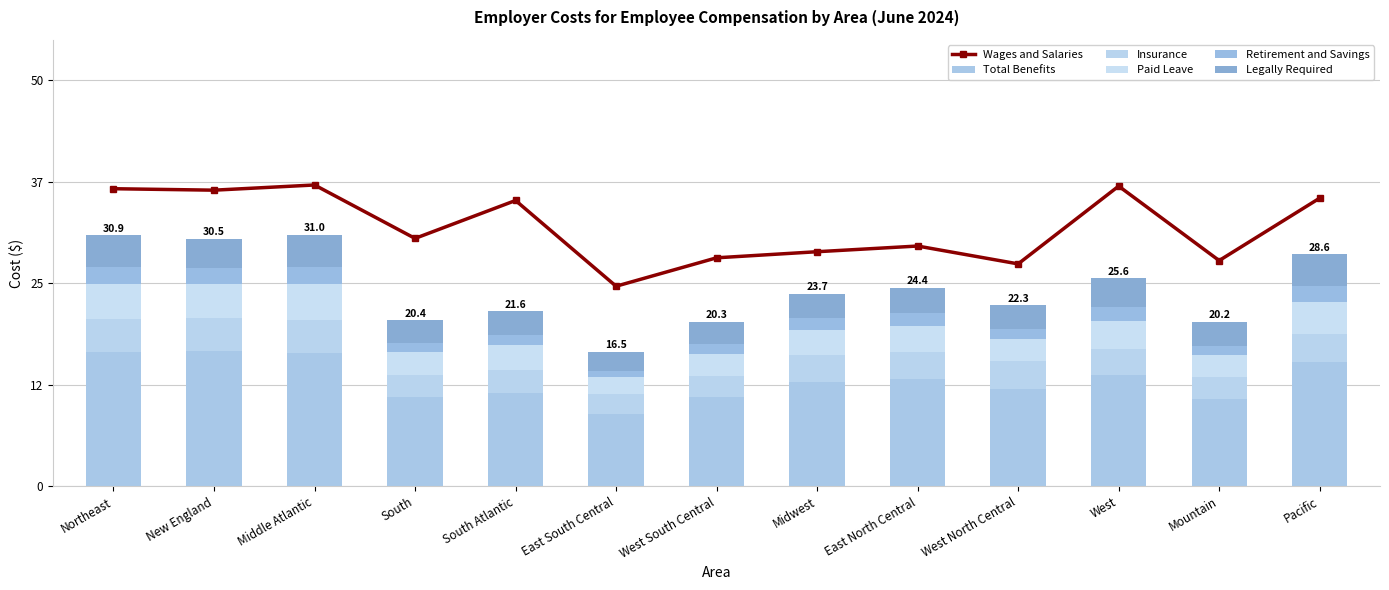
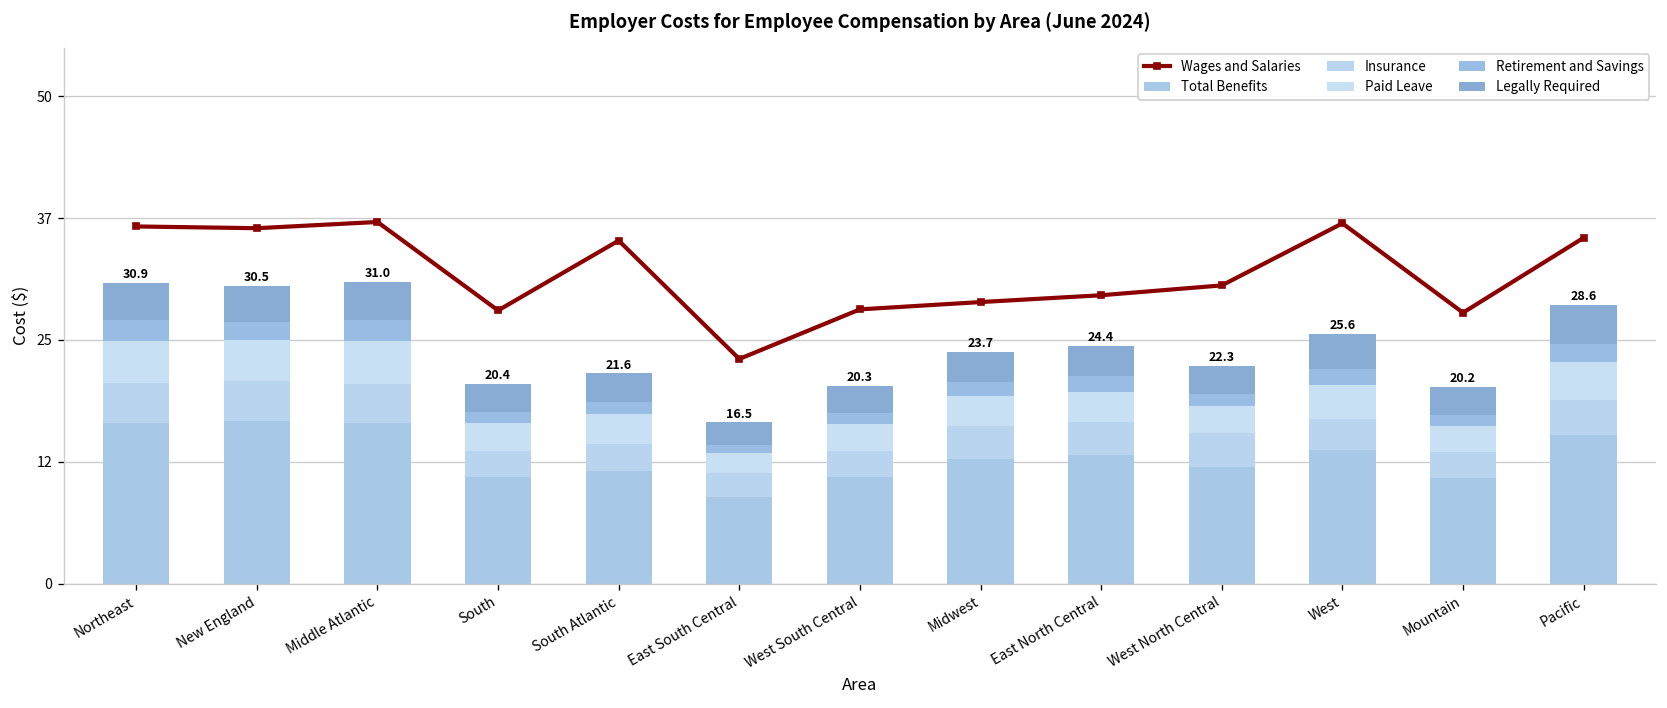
  {
    "Wages and Salaries": {
      "Northeast": 37,
      "New England": 36,
      "Middle Atlantic": 37,
-     "South": 31,
+     "South": 28,
      "South Atlantic": 35,
-     "East South Central": 25,
+     "East South Central": 23,
      "West South Central": 28,
      "Midwest": 29,
      "East North Central": 30,
-     "West North Central": 27,
+     "West North Central": 31,
      "West": 37,
      "Mountain": 28,
      "Pacific": 35
    }
  }
